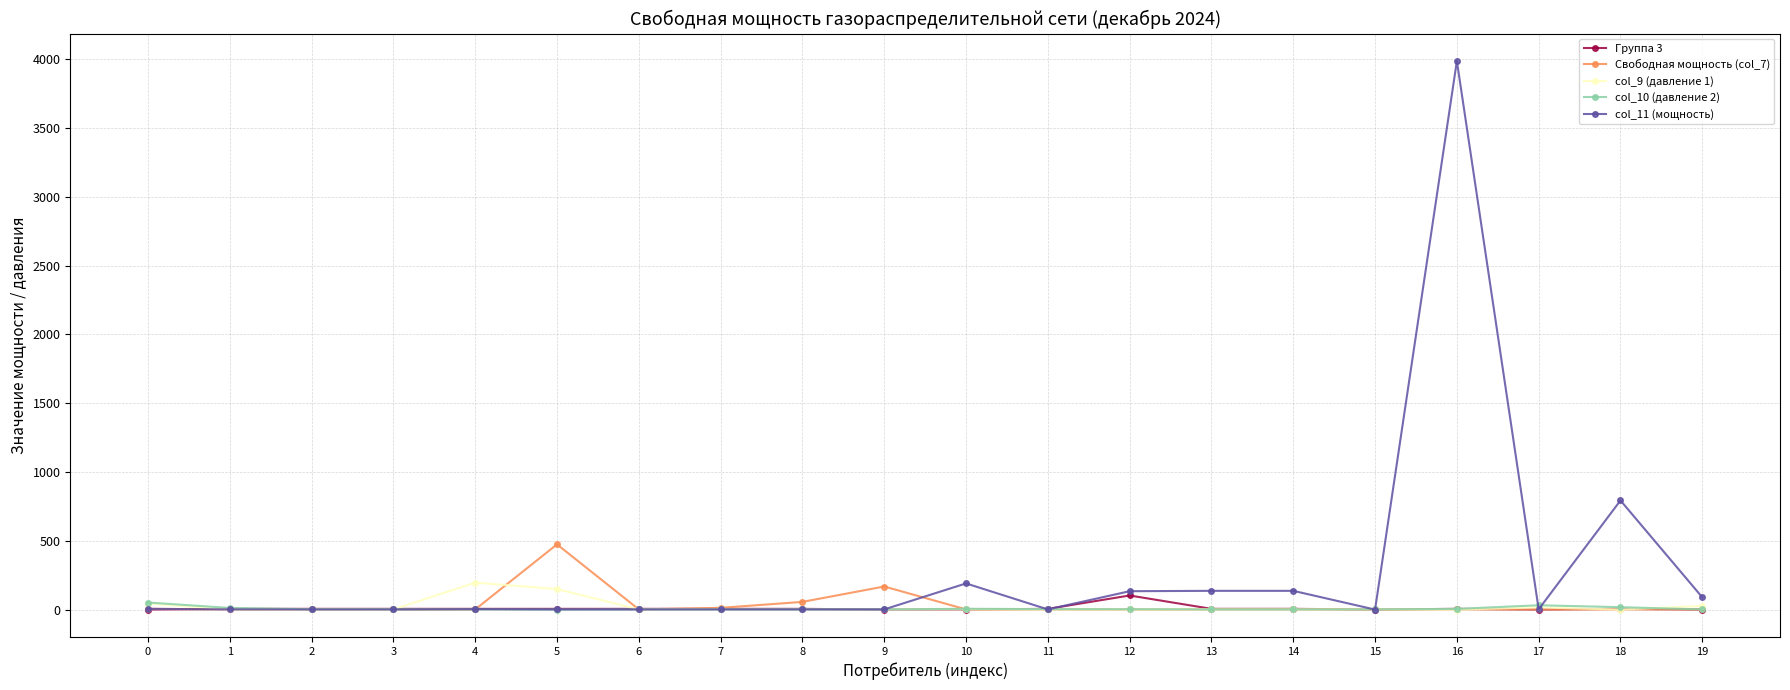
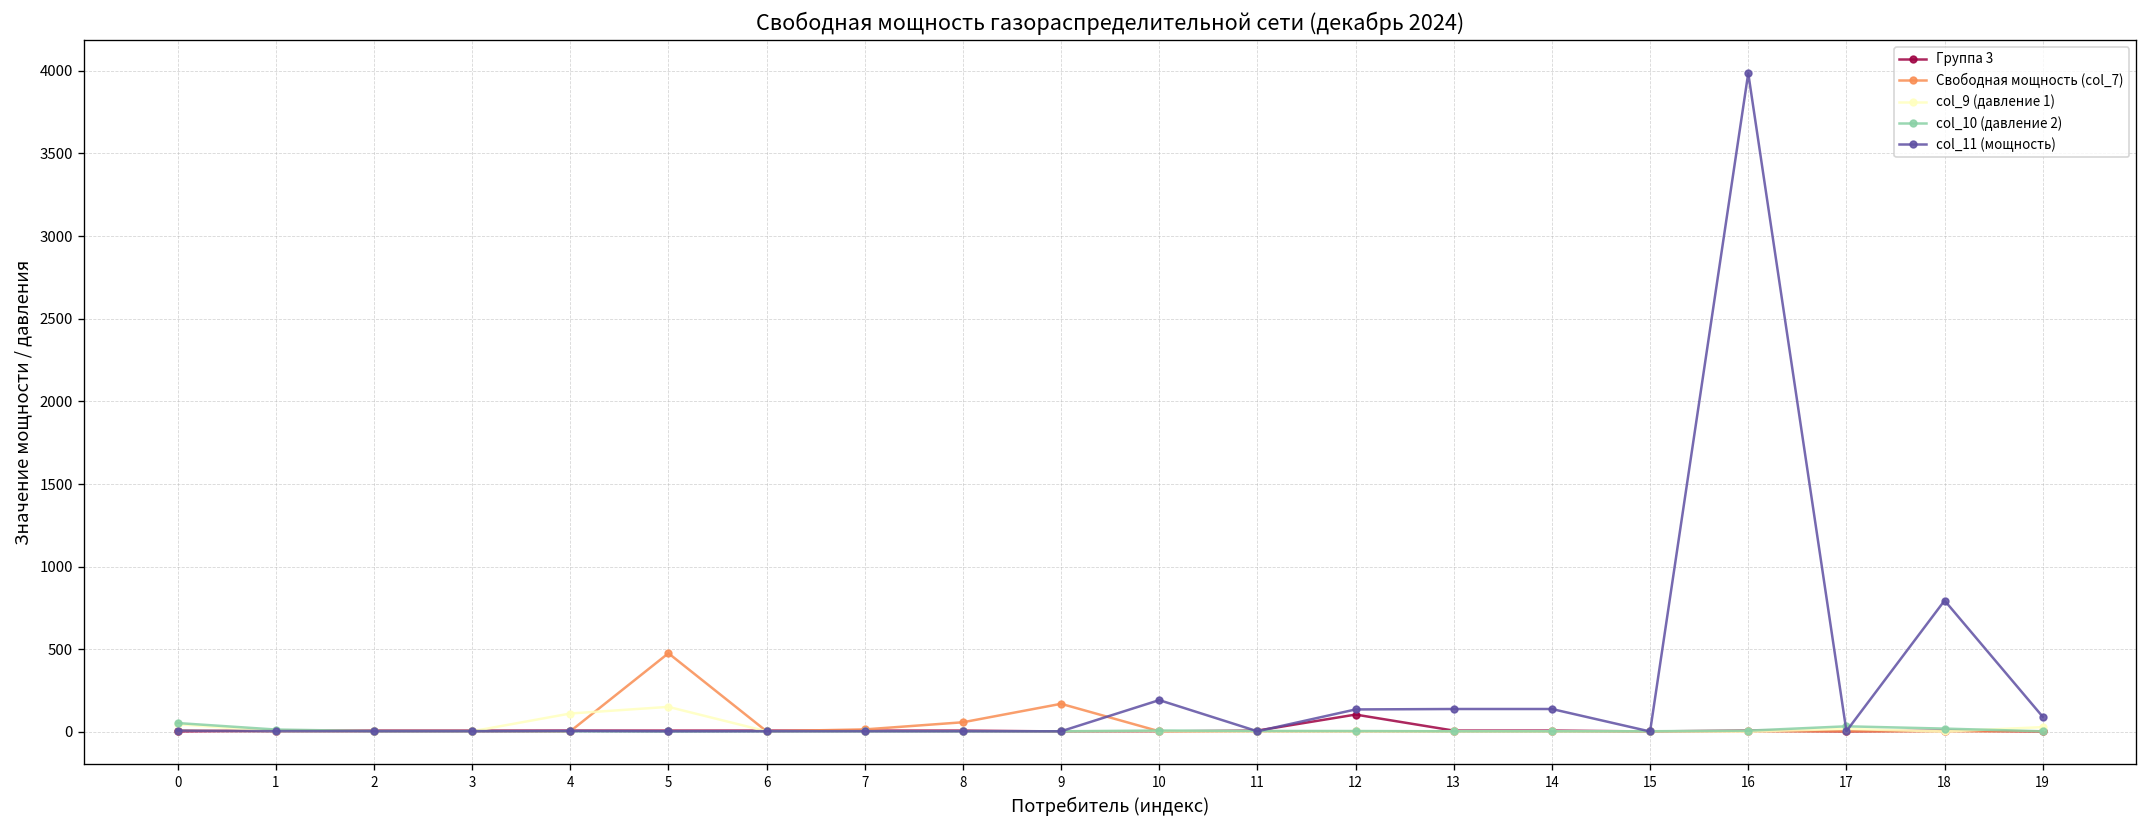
  {
    "Группа 3": {
      "12": 110
    },
    "Свободная мощность (col_7)": {
      "5": 480,
      "8": 60,
      "9": 170
    },
    "col_9 (давление 1)": {
-     "4": 200,
+     "4": 110,
      "5": 150,
      "19": 30
    },
    "col_11 (мощность)": {
      "10": 190,
      "12": 140,
      "13": 140,
      "14": 140,
      "16": 3990,
      "18": 800,
      "19": 90
    }
  }
